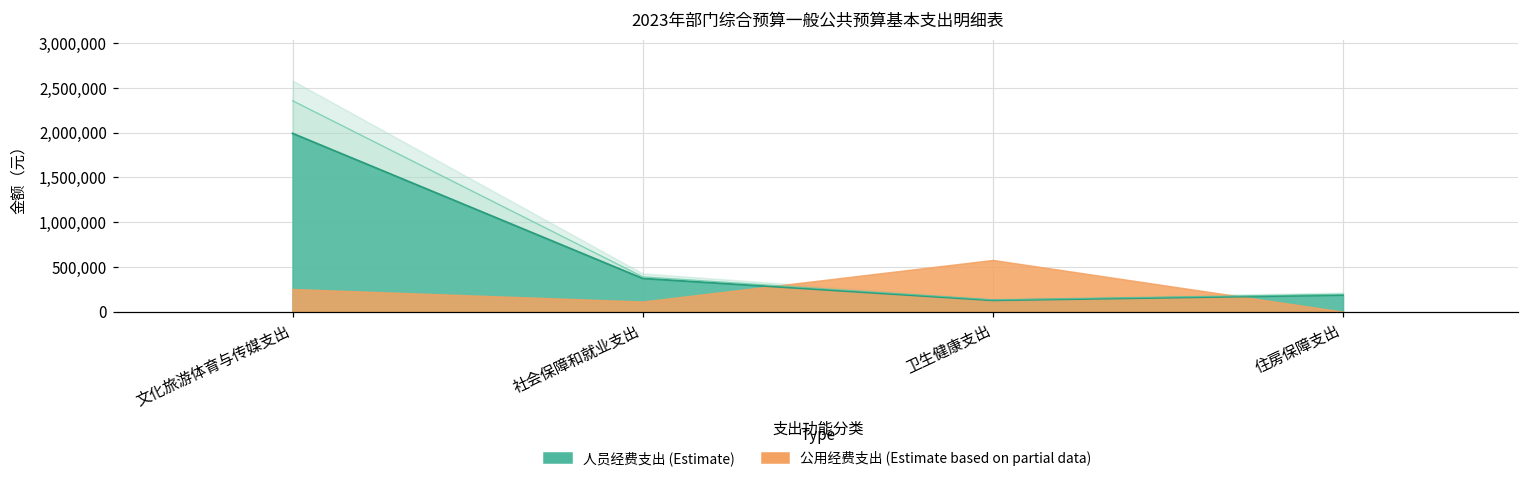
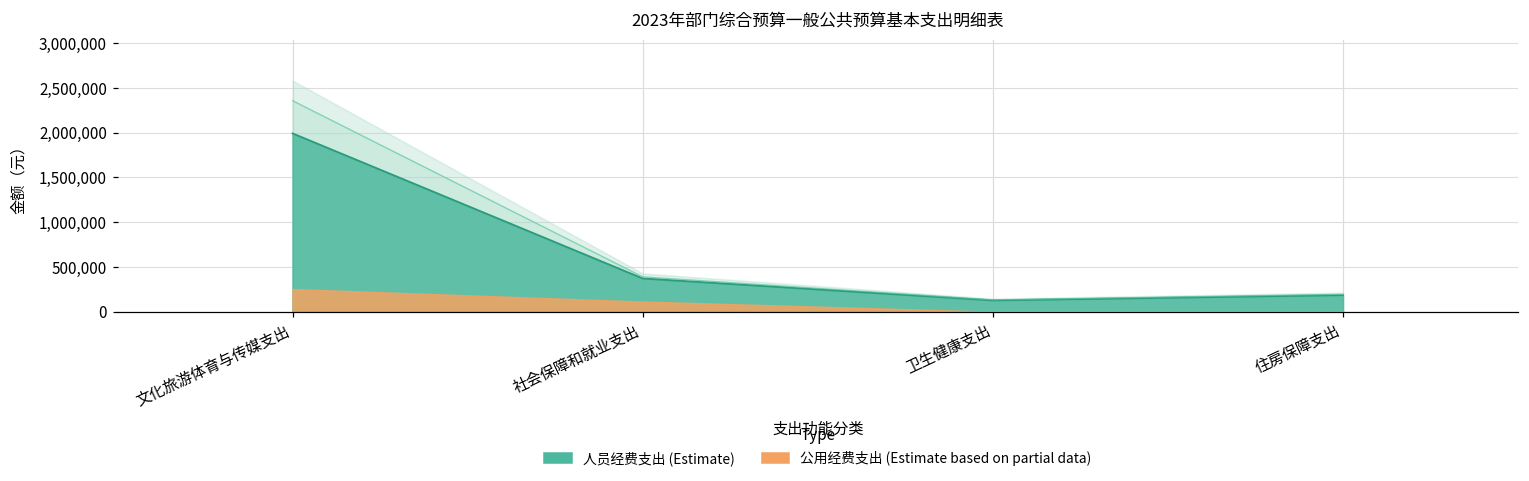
  {
    "公用经费支出 (Estimate based on partial data)": {
      "文化旅游体育与传媒支出": "300,000",
      "社会保障和就业支出": "100,000",
-     "卫生健康支出": "600,000",
+     "卫生健康支出": "0",
      "住房保障支出": "0"
    }
  }
